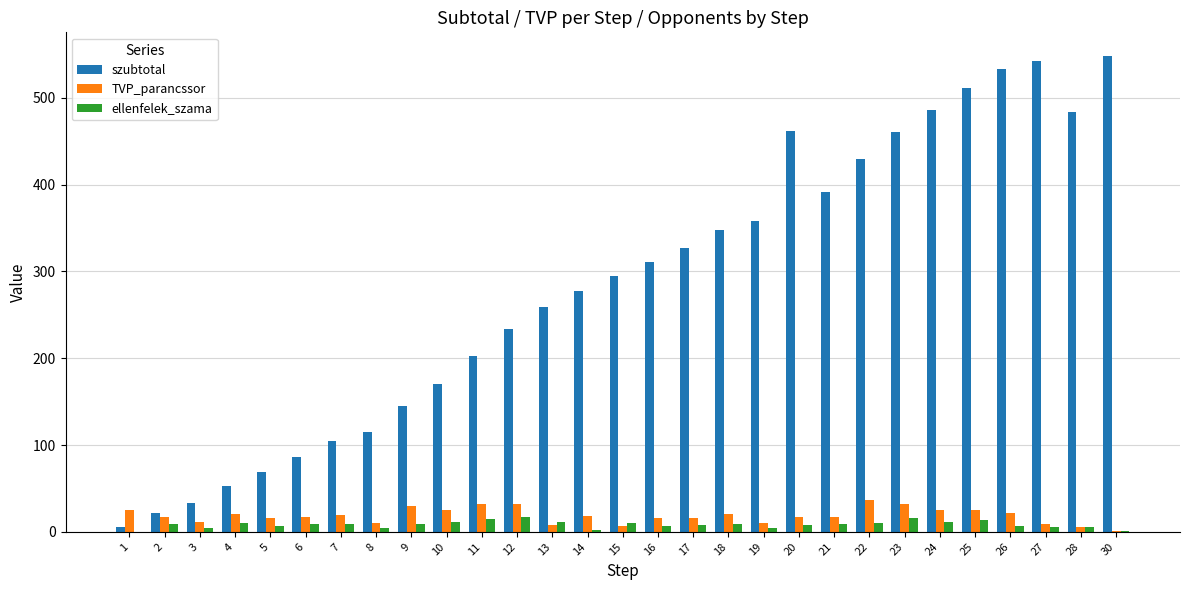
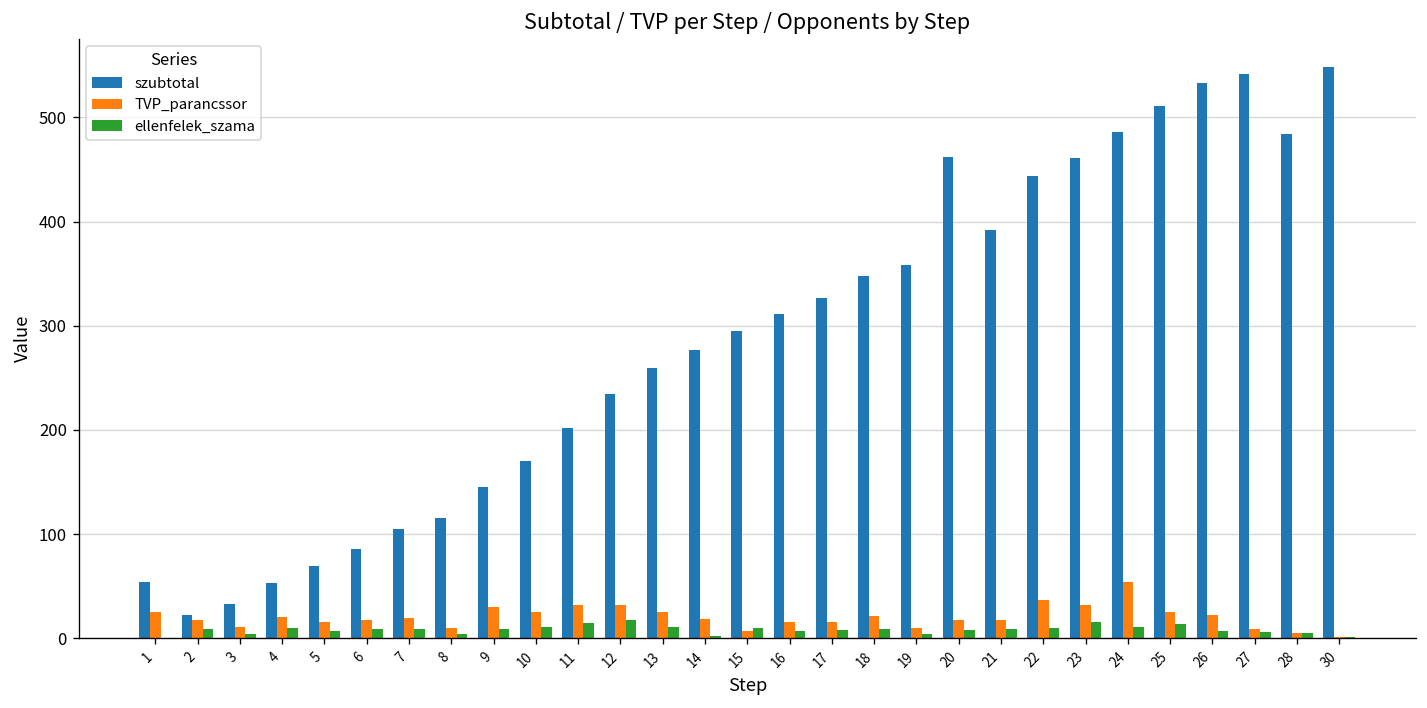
  {
    "szubtotal": {
-     "1": 10,
+     "1": 50,
      "2": 20,
      "3": 30,
      "4": 50,
      "5": 70,
      "6": 90,
      "7": 110,
      "8": 120,
      "9": 150,
      "10": 170,
      "11": 200,
      "12": 230,
      "13": 260,
      "14": 280,
      "15": 300,
      "16": 310,
      "17": 330,
      "18": 350,
      "19": 360,
      "20": 460,
      "21": 390,
-     "22": 430,
+     "22": 440,
      "23": 460,
      "24": 490,
      "25": 510,
      "26": 530,
      "27": 540,
      "28": 480,
      "30": 550
    },
    "TVP_parancssor": {
      "1": 30,
      "2": 20,
      "3": 10,
      "4": 20,
      "5": 20,
      "6": 20,
      "7": 20,
      "8": 10,
      "9": 30,
      "10": 30,
      "11": 30,
      "12": 30,
-     "13": 10,
+     "13": 30,
      "14": 20,
      "15": 10,
      "16": 20,
      "17": 20,
      "18": 20,
      "19": 10,
      "20": 20,
      "21": 20,
      "22": 40,
      "23": 30,
-     "24": 30,
+     "24": 50,
      "25": 30,
      "26": 20,
      "27": 10,
      "28": 10
    },
    "ellenfelek_szama": {
      "1": 0,
      "2": 10,
      "3": 0,
      "4": 10,
      "5": 10,
      "6": 10,
      "7": 10,
      "8": 0,
      "9": 10,
      "10": 10,
      "11": 20,
      "12": 20,
      "13": 10,
      "15": 10,
      "16": 10,
      "17": 10,
      "18": 10,
      "19": 0,
      "20": 10,
      "21": 10,
      "22": 10,
      "23": 20,
      "24": 10,
      "25": 10,
      "26": 10,
      "27": 10,
      "28": 10
    }
  }
